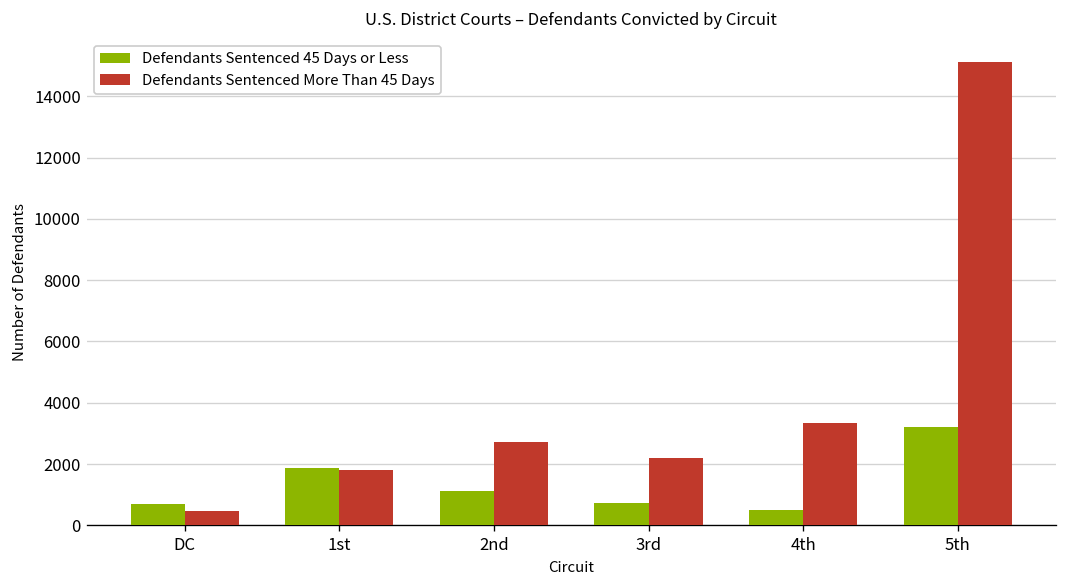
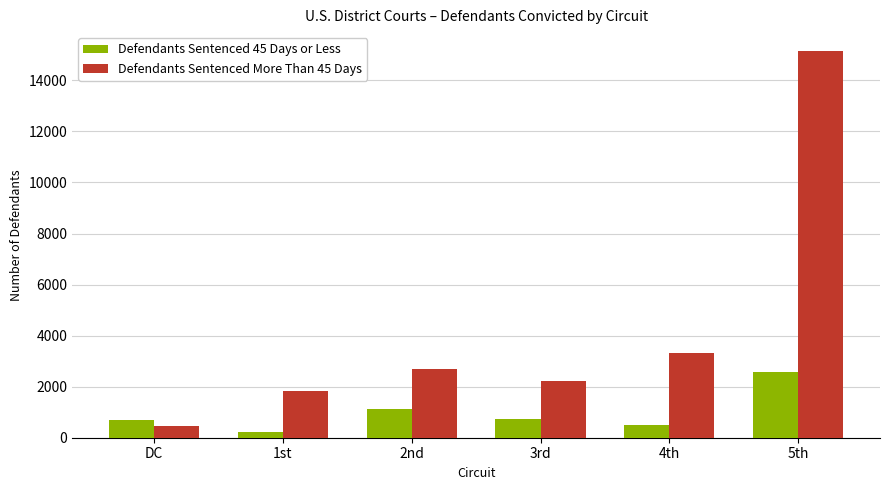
  {
    "Defendants Sentenced 45 Days or Less": {
      "DC": 700,
-     "1st": 1900,
+     "1st": 200,
      "2nd": 1100,
      "3rd": 700,
      "4th": 500,
-     "5th": 3200
+     "5th": 2600
    },
    "Defendants Sentenced More Than 45 Days": {
      "DC": 500,
      "1st": 1800,
      "2nd": 2700,
      "3rd": 2200,
      "4th": 3300,
      "5th": 15100
    }
  }
